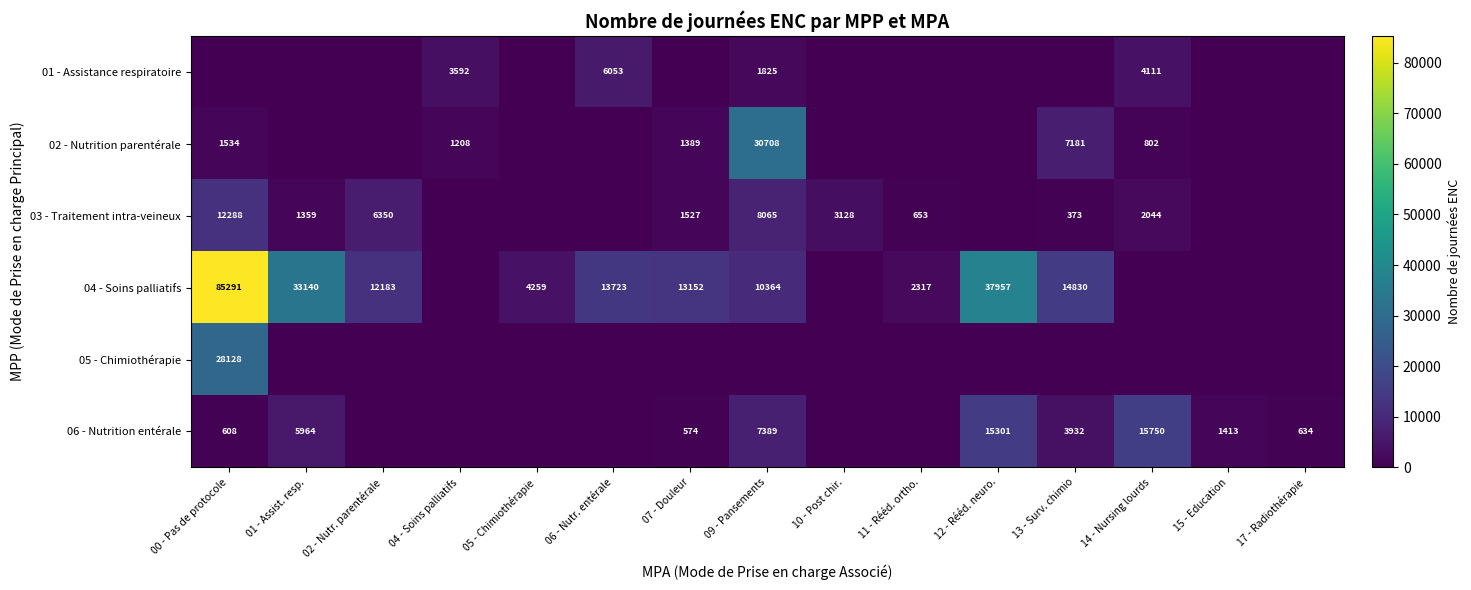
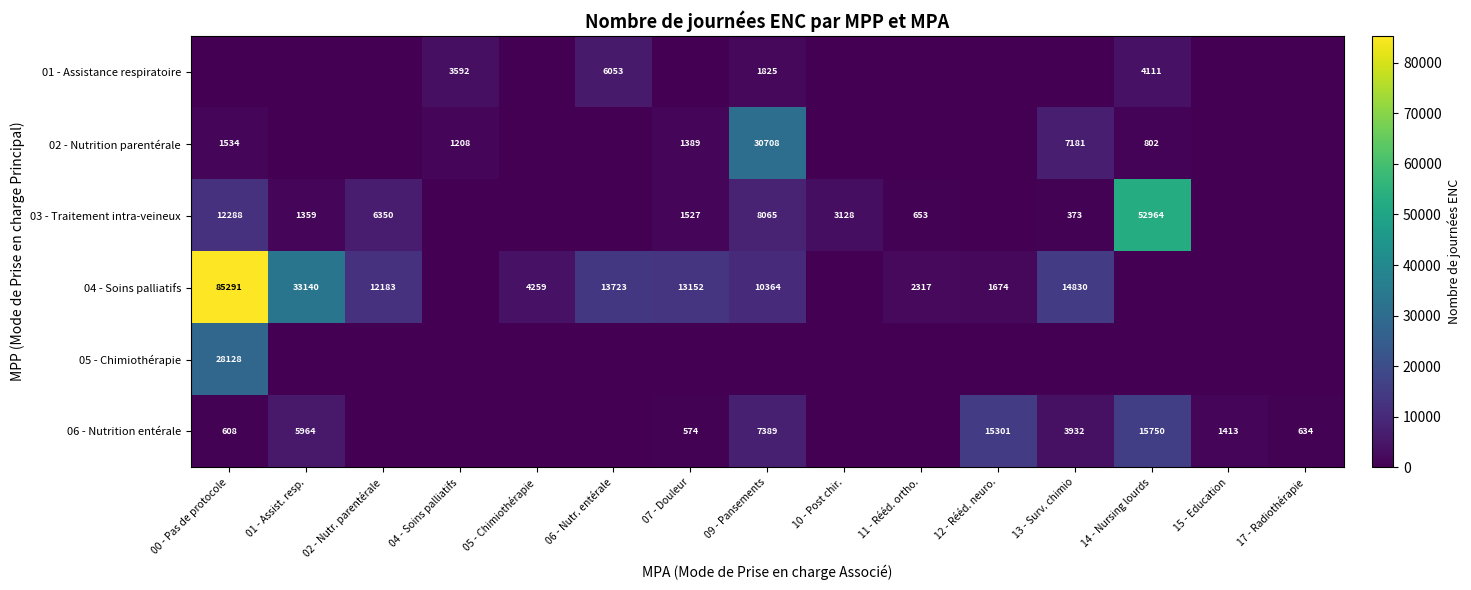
  {
    "01 - Assistance respiratoire": {
      "04 - Soins palliatifs": 3592,
      "06 - Nutr. entérale": 6053,
      "09 - Pansements": 1825,
      "14 - Nursing lourds": 4111
    },
    "02 - Nutrition parentérale": {
      "00 - Pas de protocole": 1534,
      "04 - Soins palliatifs": 1208,
      "07 - Douleur": 1389,
      "09 - Pansements": 30708,
      "13 - Surv. chimio": 7181,
      "14 - Nursing lourds": 802
    },
    "03 - Traitement intra-veineux": {
      "00 - Pas de protocole": 12288,
      "01 - Assist. resp.": 1359,
      "02 - Nutr. parentérale": 6350,
      "07 - Douleur": 1527,
      "09 - Pansements": 8065,
      "10 - Post chir.": 3128,
      "11 - Rééd. ortho.": 653,
      "13 - Surv. chimio": 373,
-     "14 - Nursing lourds": 2044
+     "14 - Nursing lourds": 52964
    },
    "04 - Soins palliatifs": {
      "00 - Pas de protocole": 85291,
      "01 - Assist. resp.": 33140,
      "02 - Nutr. parentérale": 12183,
      "05 - Chimiothérapie": 4259,
      "06 - Nutr. entérale": 13723,
      "07 - Douleur": 13152,
      "09 - Pansements": 10364,
      "11 - Rééd. ortho.": 2317,
-     "12 - Rééd. neuro.": 37957,
+     "12 - Rééd. neuro.": 1674,
      "13 - Surv. chimio": 14830
    },
    "05 - Chimiothérapie": {
      "00 - Pas de protocole": 28128
    },
    "06 - Nutrition entérale": {
      "00 - Pas de protocole": 608,
      "01 - Assist. resp.": 5964,
      "07 - Douleur": 574,
      "09 - Pansements": 7389,
      "12 - Rééd. neuro.": 15301,
      "13 - Surv. chimio": 3932,
      "14 - Nursing lourds": 15750,
      "15 - Education": 1413,
      "17 - Radiothérapie": 634
    }
  }
